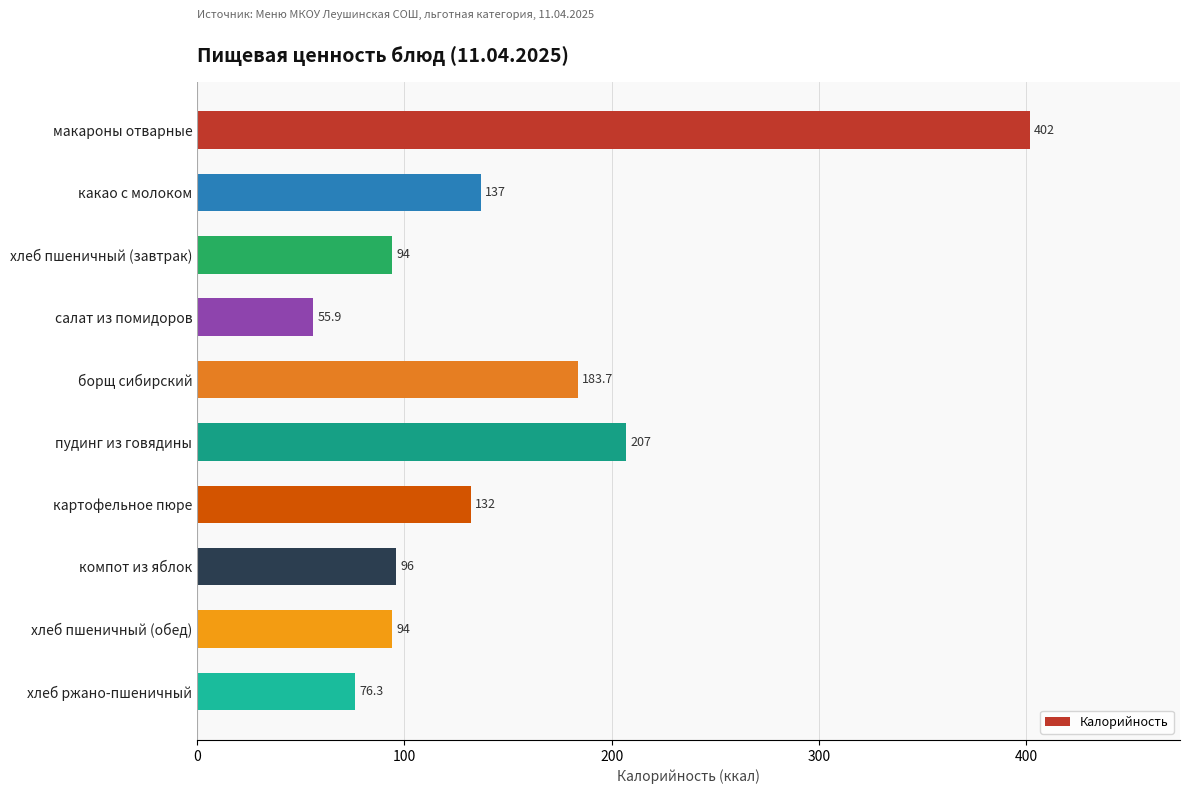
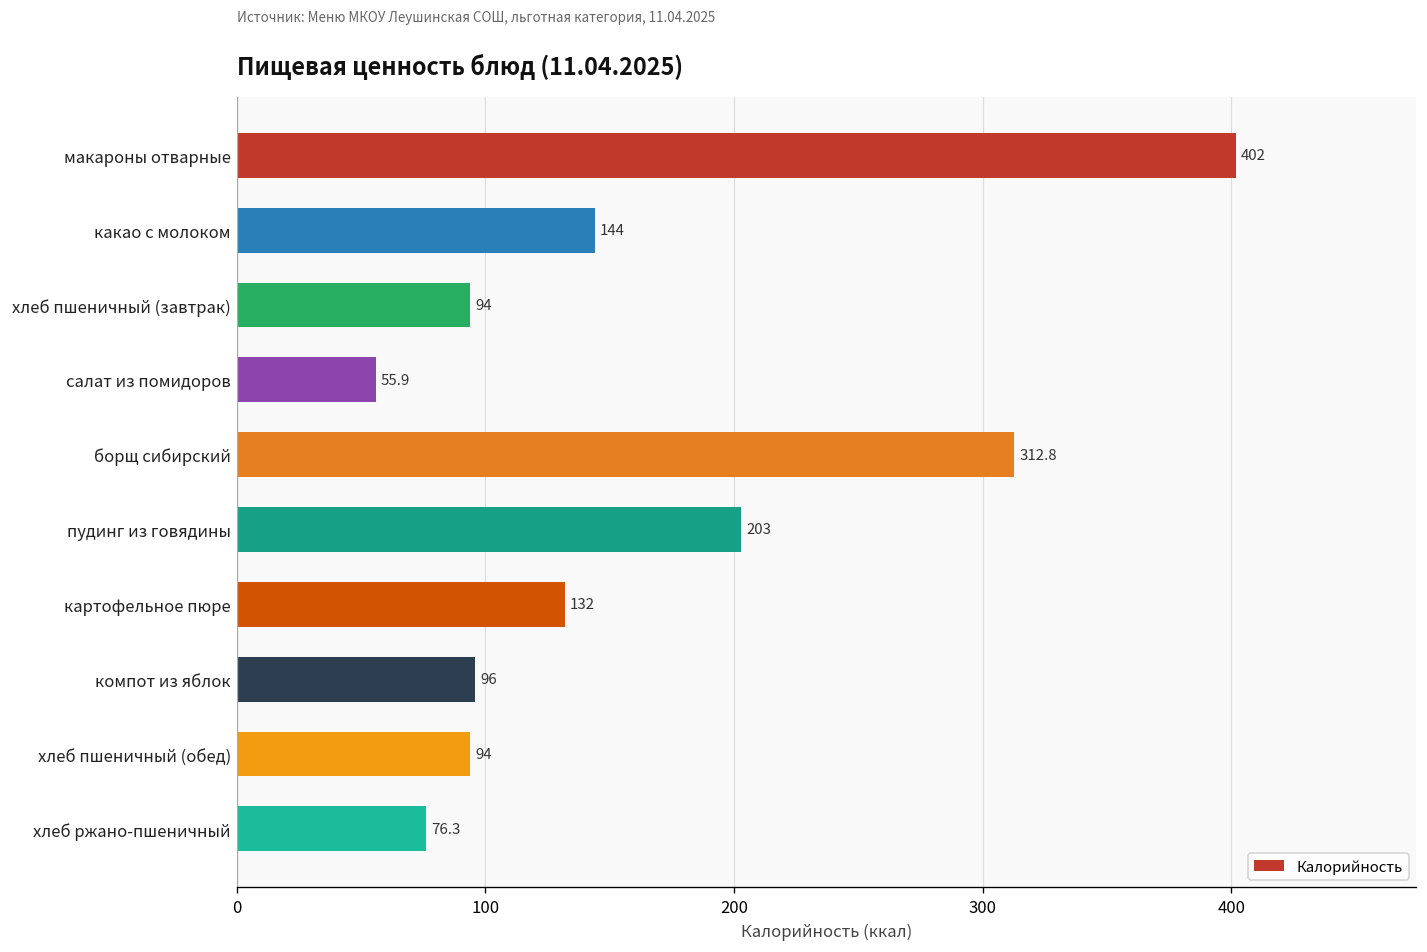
  {
    "макароны отварные": 402,
-   "какао с молоком": 137,
+   "какао с молоком": 144,
    "хлеб пшеничный (завтрак)": 94,
    "салат из помидоров": 55.9,
-   "борщ сибирский": 183.7,
-   "пудинг из говядины": 207,
+   "борщ сибирский": 312.8,
+   "пудинг из говядины": 203,
    "картофельное пюре": 132,
    "компот из яблок": 96,
    "хлеб пшеничный (обед)": 94,
    "хлеб ржано-пшеничный": 76.3
  }
